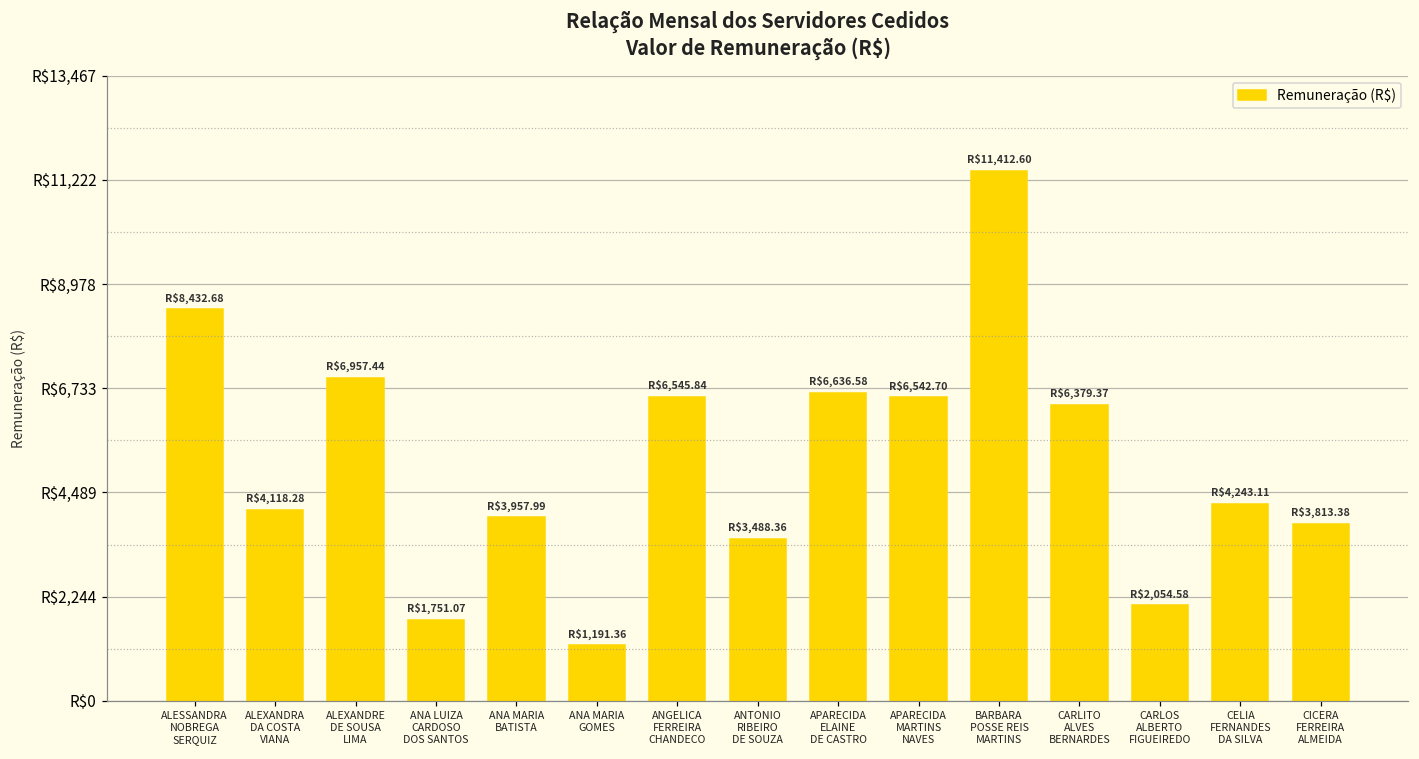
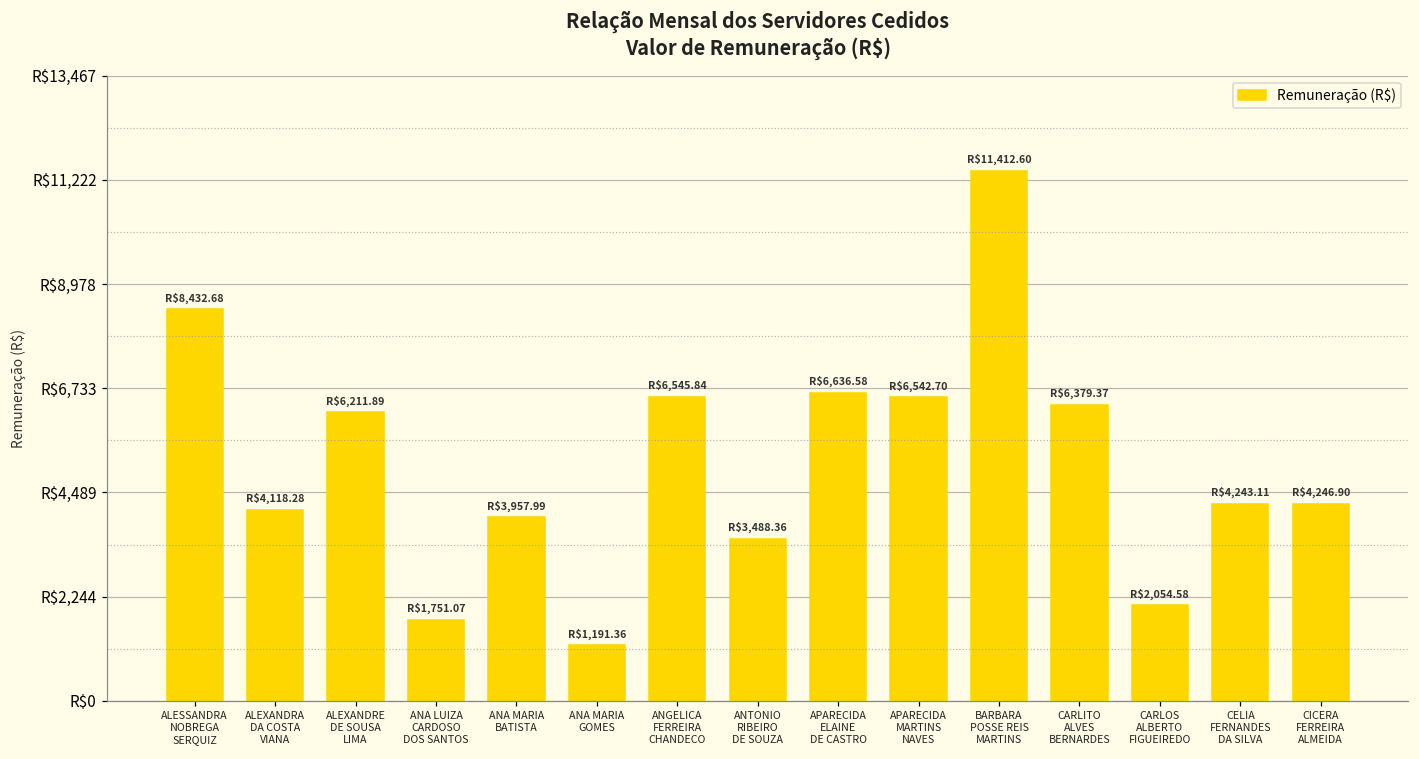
  {
    "ALESSANDRA NOBREGA SERQUIZ": "$8,432.68",
    "ALEXANDRA DA COSTA VIANA": "$4,118.28",
-   "ALEXANDRE DE SOUSA LIMA": "$6,957.44",
+   "ALEXANDRE DE SOUSA LIMA": "$6,211.89",
    "ANA LUIZA CARDOSO DOS SANTOS": "$1,751.07",
    "ANA MARIA BATISTA": "$3,957.99",
    "ANA MARIA GOMES": "$1,191.36",
    "ANGELICA FERREIRA CHANDECO": "$6,545.84",
    "ANTONIO RIBEIRO DE SOUZA": "$3,488.36",
    "APARECIDA ELAINE DE CASTRO": "$6,636.58",
    "APARECIDA MARTINS NAVES": "$6,542.70",
    "BARBARA POSSE REIS MARTINS": "$11,412.60",
    "CARLITO ALVES BERNARDES": "$6,379.37",
    "CARLOS ALBERTO FIGUEIREDO": "$2,054.58",
    "CELIA FERNANDES DA SILVA": "$4,243.11",
-   "CICERA FERREIRA ALMEIDA": "$3,813.38"
+   "CICERA FERREIRA ALMEIDA": "$4,246.90"
  }
